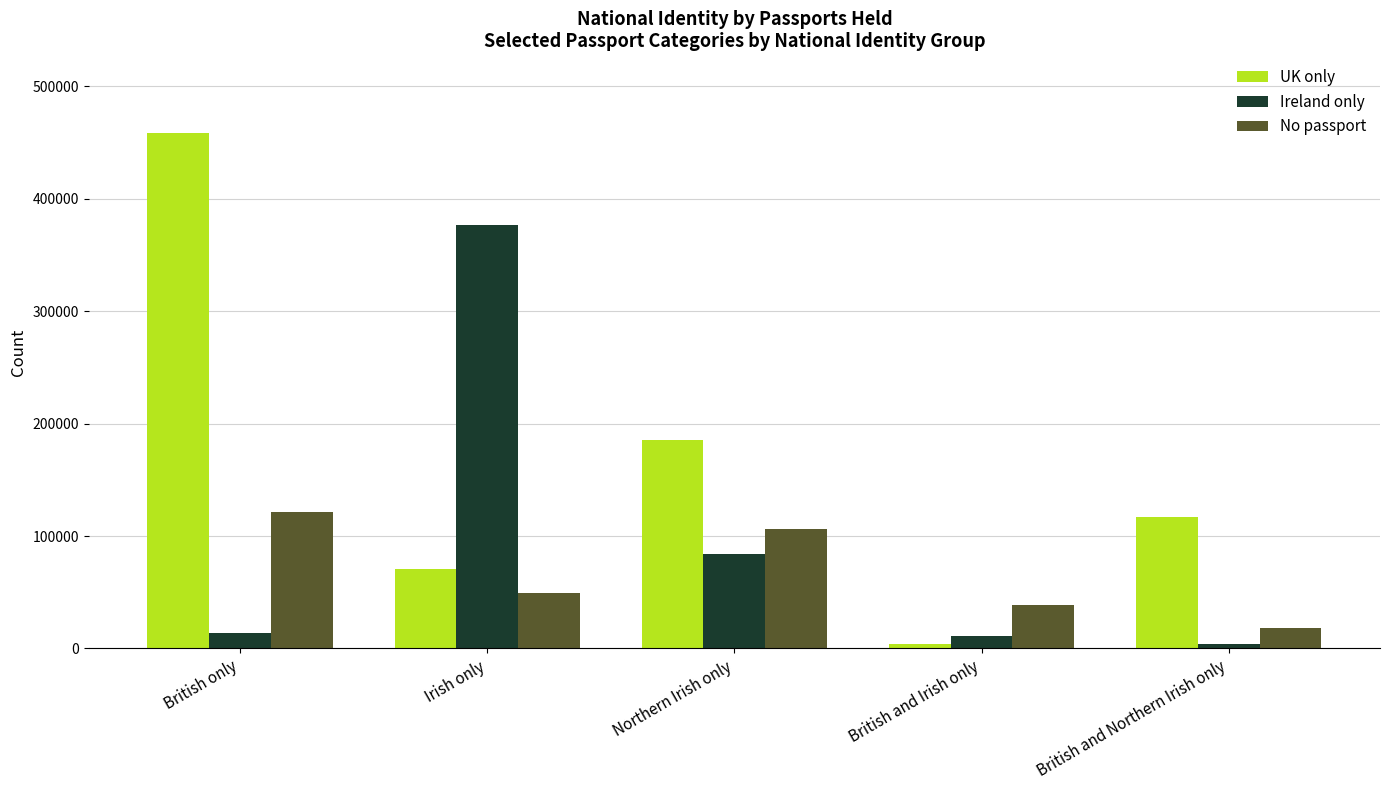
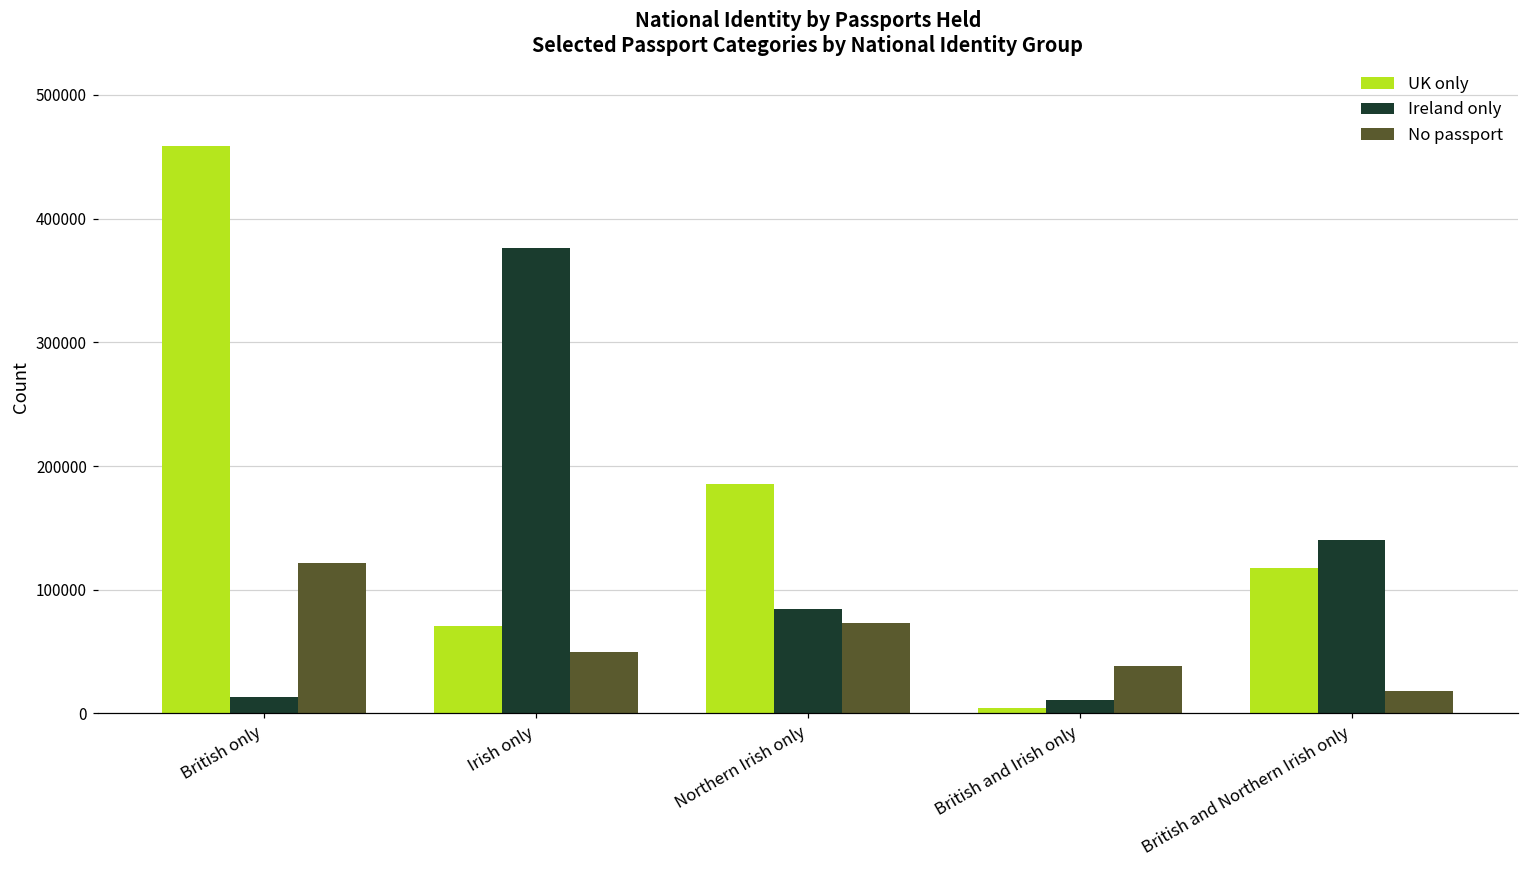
  {
    "UK only": {
      "British only": 459000,
      "Irish only": 71000,
      "Northern Irish only": 185000,
      "British and Irish only": 4000,
      "British and Northern Irish only": 117000
    },
    "Ireland only": {
      "British only": 14000,
      "Irish only": 376000,
      "Northern Irish only": 84000,
      "British and Irish only": 11000,
-     "British and Northern Irish only": 4000
+     "British and Northern Irish only": 140000
    },
    "No passport": {
      "British only": 121000,
      "Irish only": 49000,
-     "Northern Irish only": 106000,
+     "Northern Irish only": 73000,
      "British and Irish only": 38000,
      "British and Northern Irish only": 18000
    }
  }
